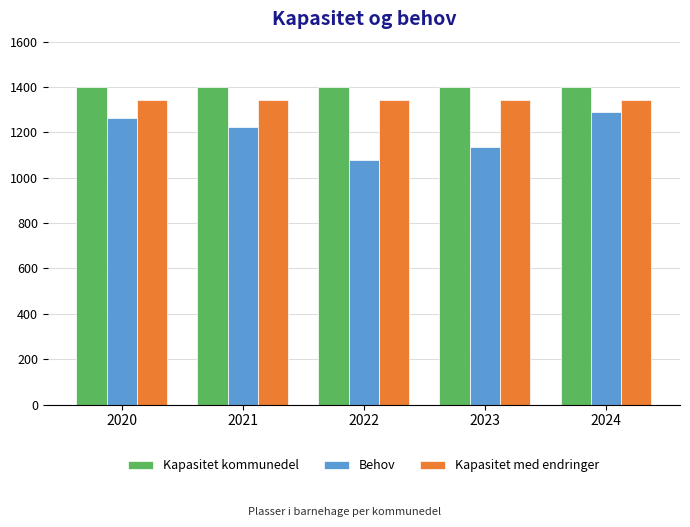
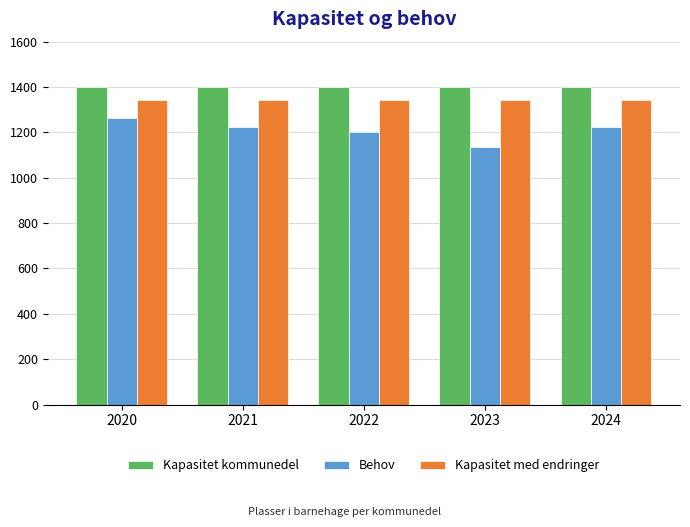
  {
    "Kapasitet kommunedel": {
      "2020": 1400,
      "2021": 1400,
      "2022": 1400,
      "2023": 1400,
      "2024": 1400
    },
    "Behov": {
      "2020": 1260,
      "2021": 1220,
-     "2022": 1080,
+     "2022": 1200,
      "2023": 1140,
-     "2024": 1290
+     "2024": 1220
    },
    "Kapasitet med endringer": {
      "2020": 1340,
      "2021": 1340,
      "2022": 1340,
      "2023": 1340,
      "2024": 1340
    }
  }
